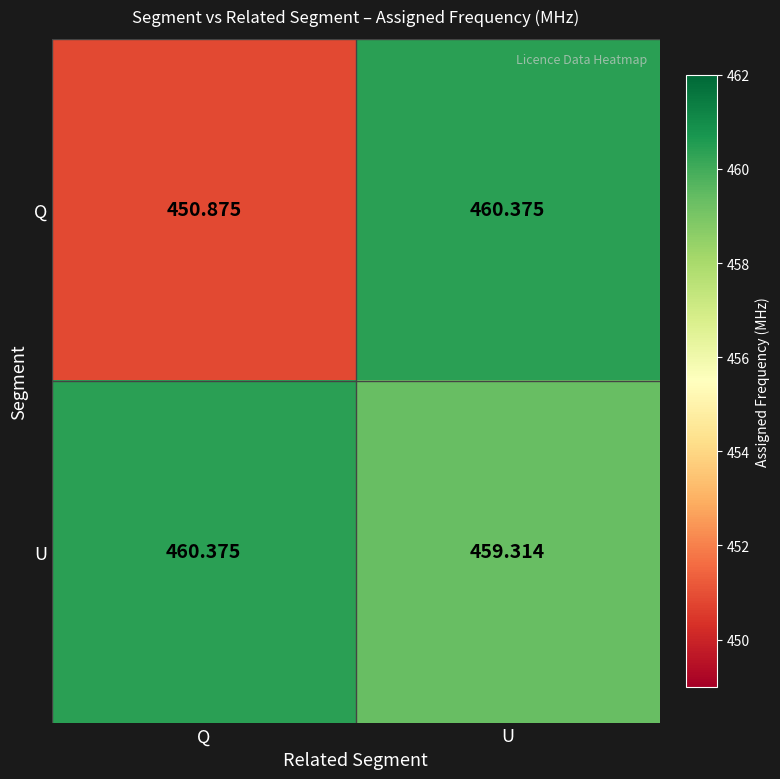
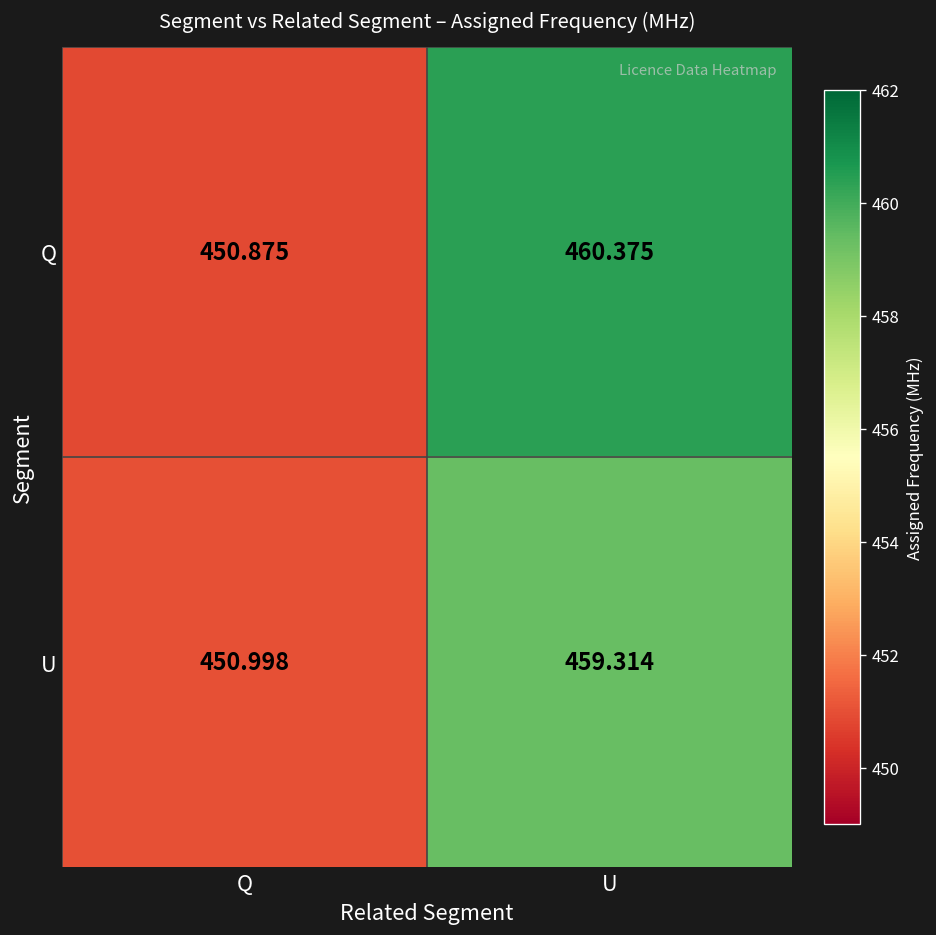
  {
    "Q": {
      "Q": 450.875
    },
    "U": {
-     "Q": 460.375,
+     "Q": 450.998,
      "U": 459.314
    }
  }
